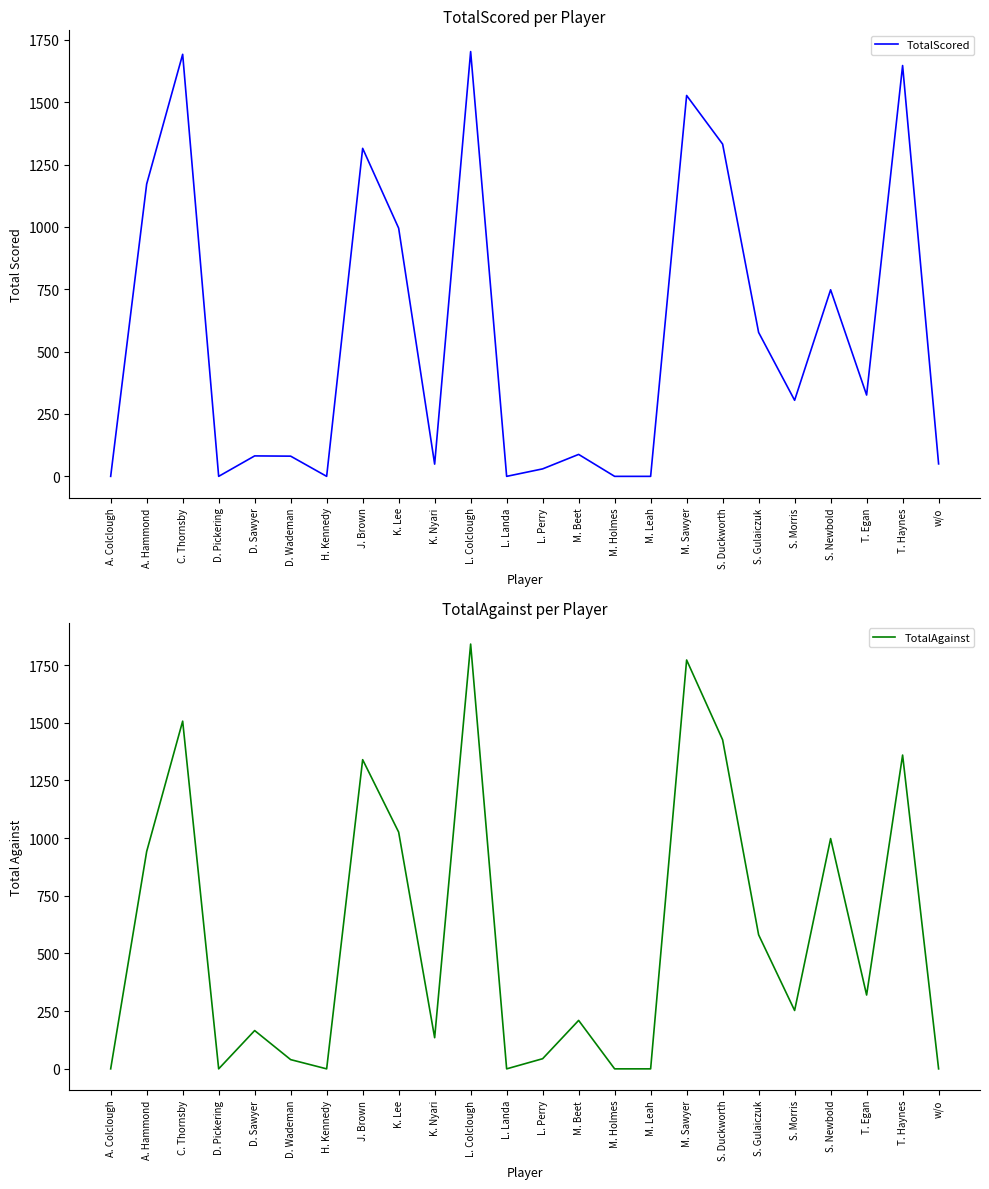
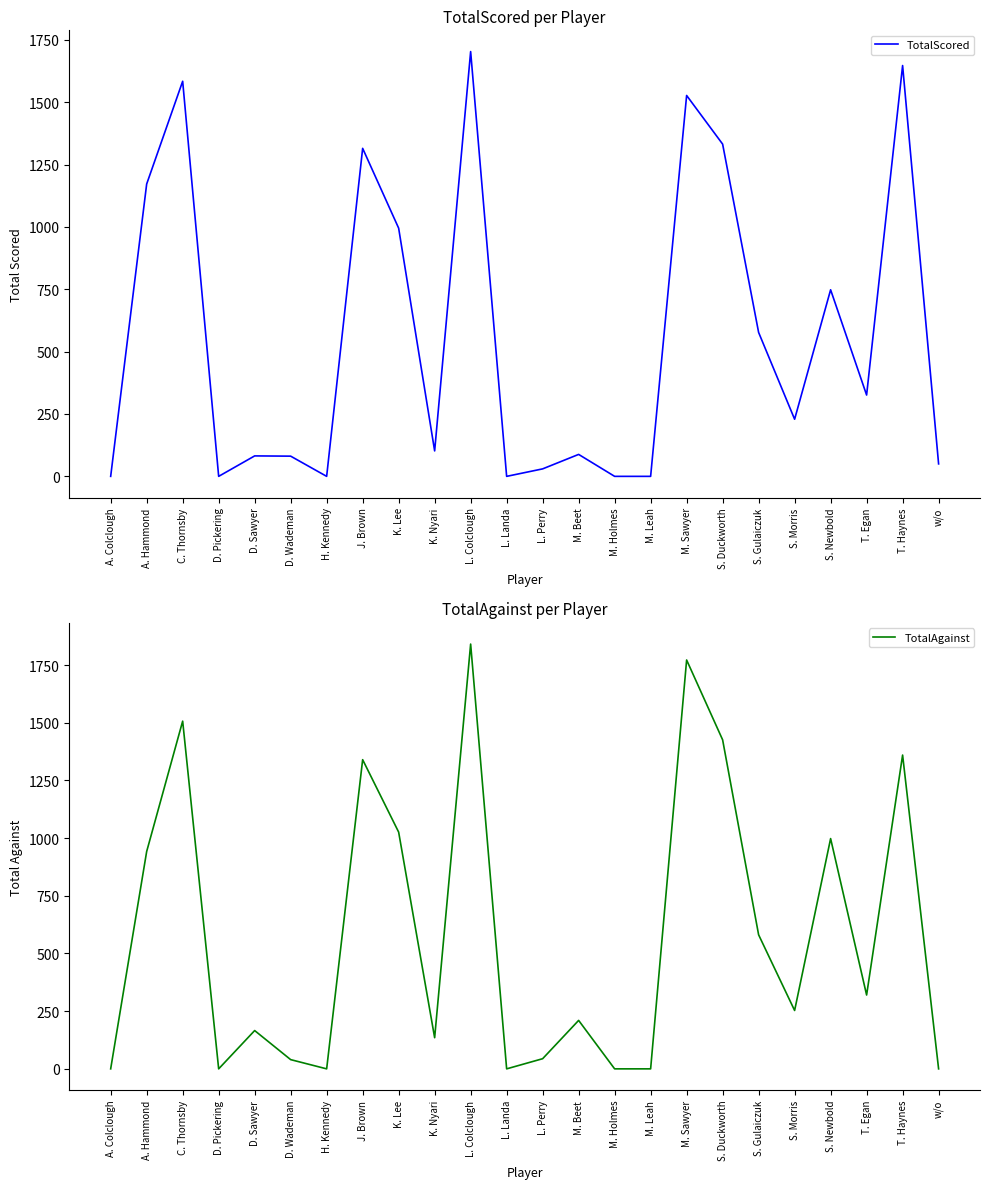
  {
    "TotalScored per Player": {
      "A. Colclough": 0,
      "A. Hammond": 1170,
-     "C. Thornsby": 1690,
+     "C. Thornsby": 1580,
      "D. Pickering": 0,
      "D. Sawyer": 80,
      "D. Wademan": 80,
      "H. Kennedy": 0,
      "J. Brown": 1320,
      "K. Lee": 1000,
-     "K. Nyari": 50,
+     "K. Nyari": 100,
      "L. Colclough": 1700,
      "L. Landa": 0,
      "L. Perry": 30,
      "M. Beet": 90,
      "M. Holmes": 0,
      "M. Leah": 0,
      "M. Sawyer": 1530,
      "S. Duckworth": 1330,
      "S. Gulaiczuk": 580,
-     "S. Morris": 310,
+     "S. Morris": 230,
      "S. Newbold": 750,
      "T. Egan": 330,
      "T. Haynes": 1650,
      "w/o": 50
    },
    "TotalAgainst per Player": {
      "A. Colclough": 0,
      "A. Hammond": 940,
      "C. Thornsby": 1510,
      "D. Pickering": 0,
      "D. Sawyer": 170,
      "D. Wademan": 40,
      "H. Kennedy": 0,
      "J. Brown": 1340,
      "K. Lee": 1030,
      "K. Nyari": 140,
      "L. Colclough": 1840,
      "L. Landa": 0,
      "L. Perry": 40,
      "M. Beet": 210,
      "M. Holmes": 0,
      "M. Leah": 0,
      "M. Sawyer": 1770,
      "S. Duckworth": 1430,
      "S. Gulaiczuk": 580,
      "S. Morris": 250,
      "S. Newbold": 1000,
      "T. Egan": 320,
      "T. Haynes": 1360,
      "w/o": 0
    }
  }
